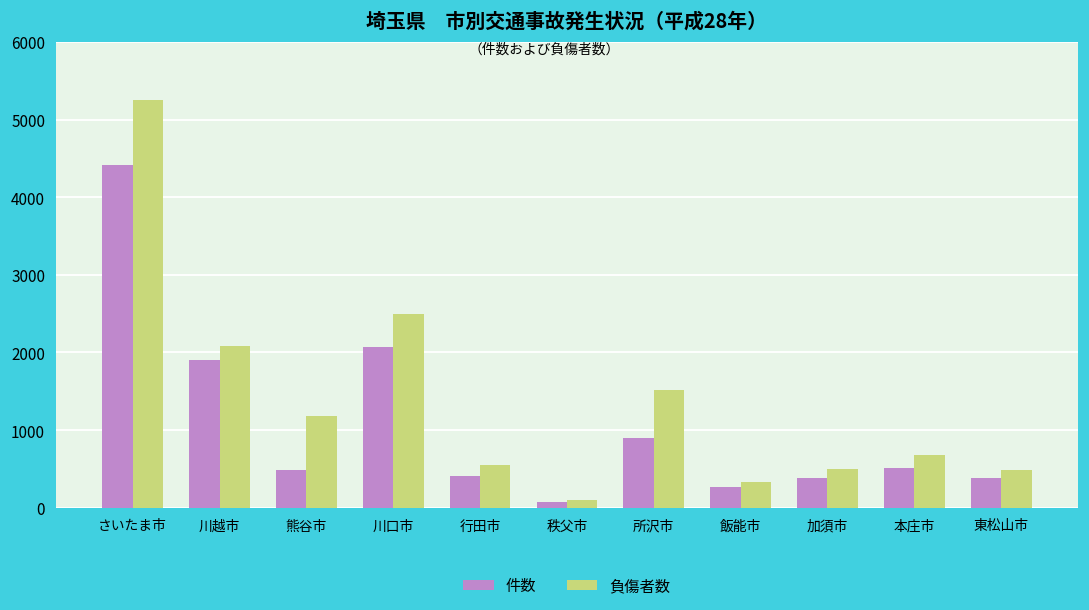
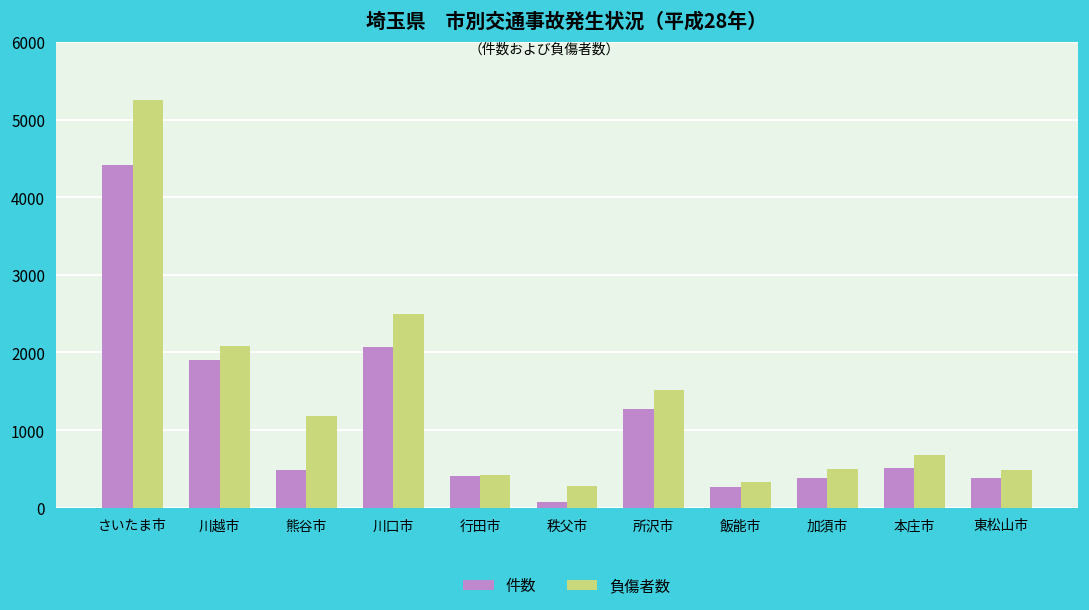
  {
    "件数": {
      "さいたま市": 4400,
      "川越市": 1900,
      "熊谷市": 500,
      "川口市": 2100,
      "行田市": 400,
      "秩父市": 100,
-     "所沢市": 900,
+     "所沢市": 1300,
      "飯能市": 300,
      "加須市": 400,
      "本庄市": 500,
      "東松山市": 400
    },
    "負傷者数": {
      "さいたま市": 5300,
      "川越市": 2100,
      "熊谷市": 1200,
      "川口市": 2500,
-     "行田市": 500,
-     "秩父市": 100,
+     "行田市": 400,
+     "秩父市": 300,
      "所沢市": 1500,
      "飯能市": 300,
      "加須市": 500,
      "本庄市": 700,
      "東松山市": 500
    }
  }
